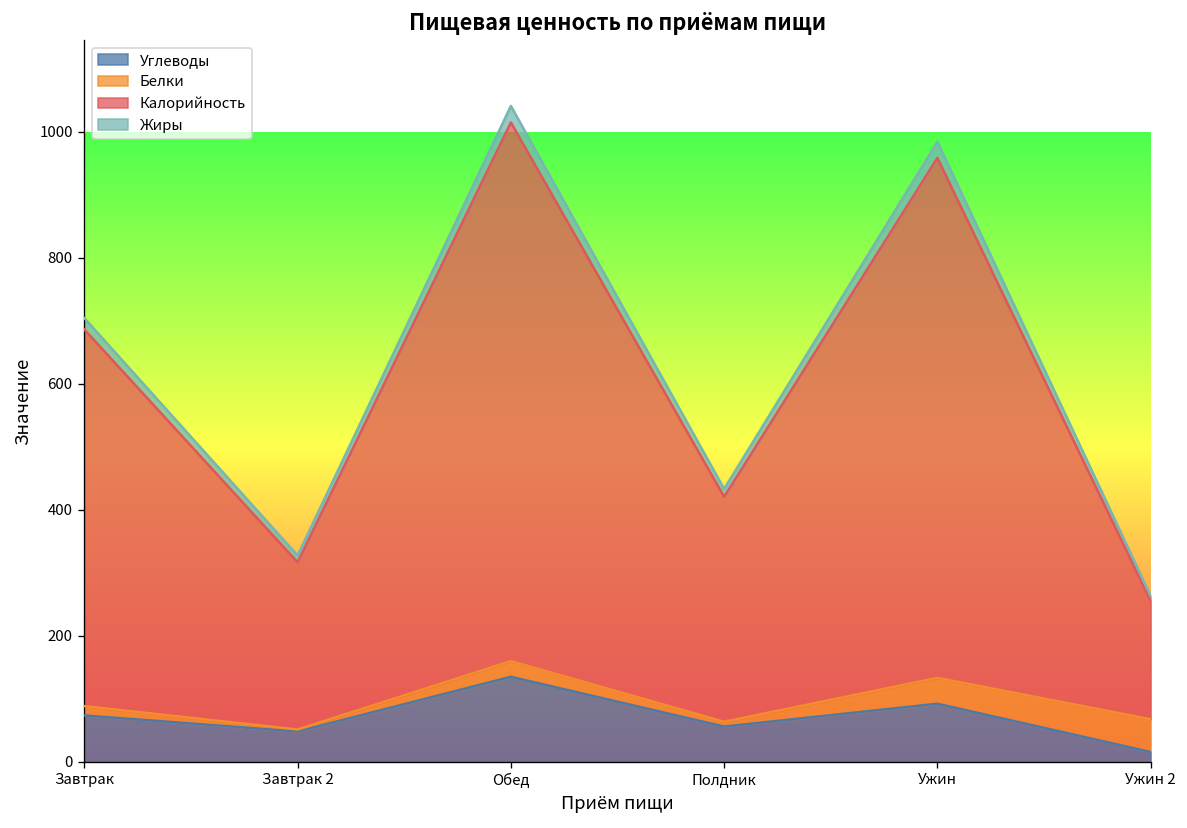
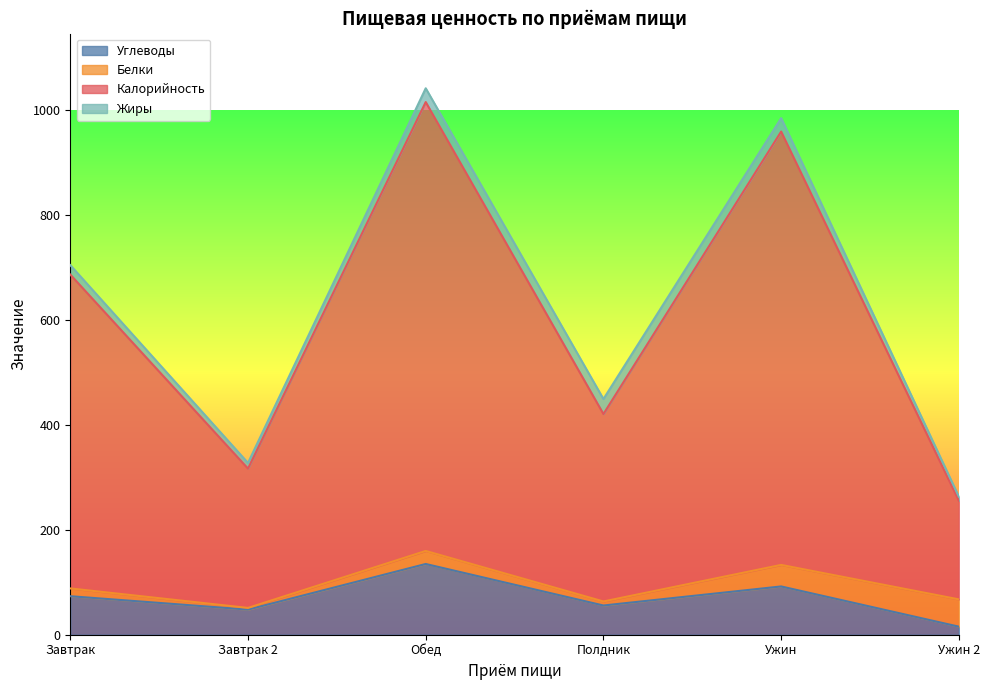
  {
    "Углеводы": {
      "Завтрак": 70,
      "Обед": 130,
      "Полдник": 60,
      "Ужин": 90,
      "Ужин 2": 20
    },
    "Белки": {
      "Завтрак": 10,
      "Обед": 20,
      "Полдник": 10,
      "Ужин": 40,
      "Ужин 2": 50
    },
    "Калорийность": {
      "Завтрак": 600,
      "Завтрак 2": 270,
      "Обед": 860,
      "Полдник": 360,
      "Ужин": 830,
      "Ужин 2": 190
    },
    "Жиры": {
      "Завтрак": 20,
      "Завтрак 2": 10,
      "Обед": 30,
-     "Полдник": 10,
+     "Полдник": 30,
      "Ужин": 30,
      "Ужин 2": 10
    }
  }
